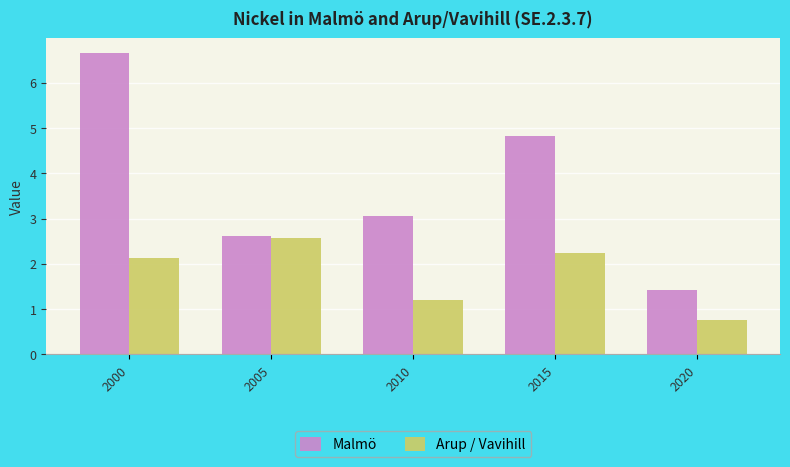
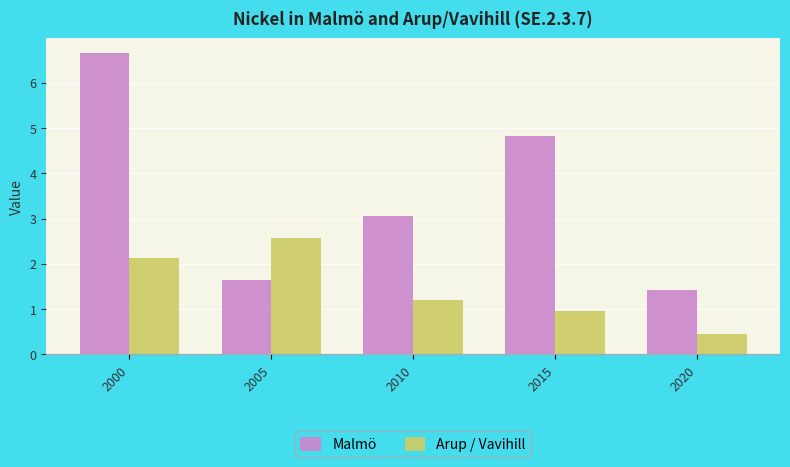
  {
    "Malmö": {
      "2000": 6.7,
-     "2005": 2.6,
+     "2005": 1.6,
      "2010": 3.1,
      "2015": 4.8,
      "2020": 1.4
    },
    "Arup / Vavihill": {
      "2000": 2.1,
      "2005": 2.6,
      "2010": 1.2,
-     "2015": 2.2,
-     "2020": 0.8
+     "2015": 1.0,
+     "2020": 0.5
    }
  }
